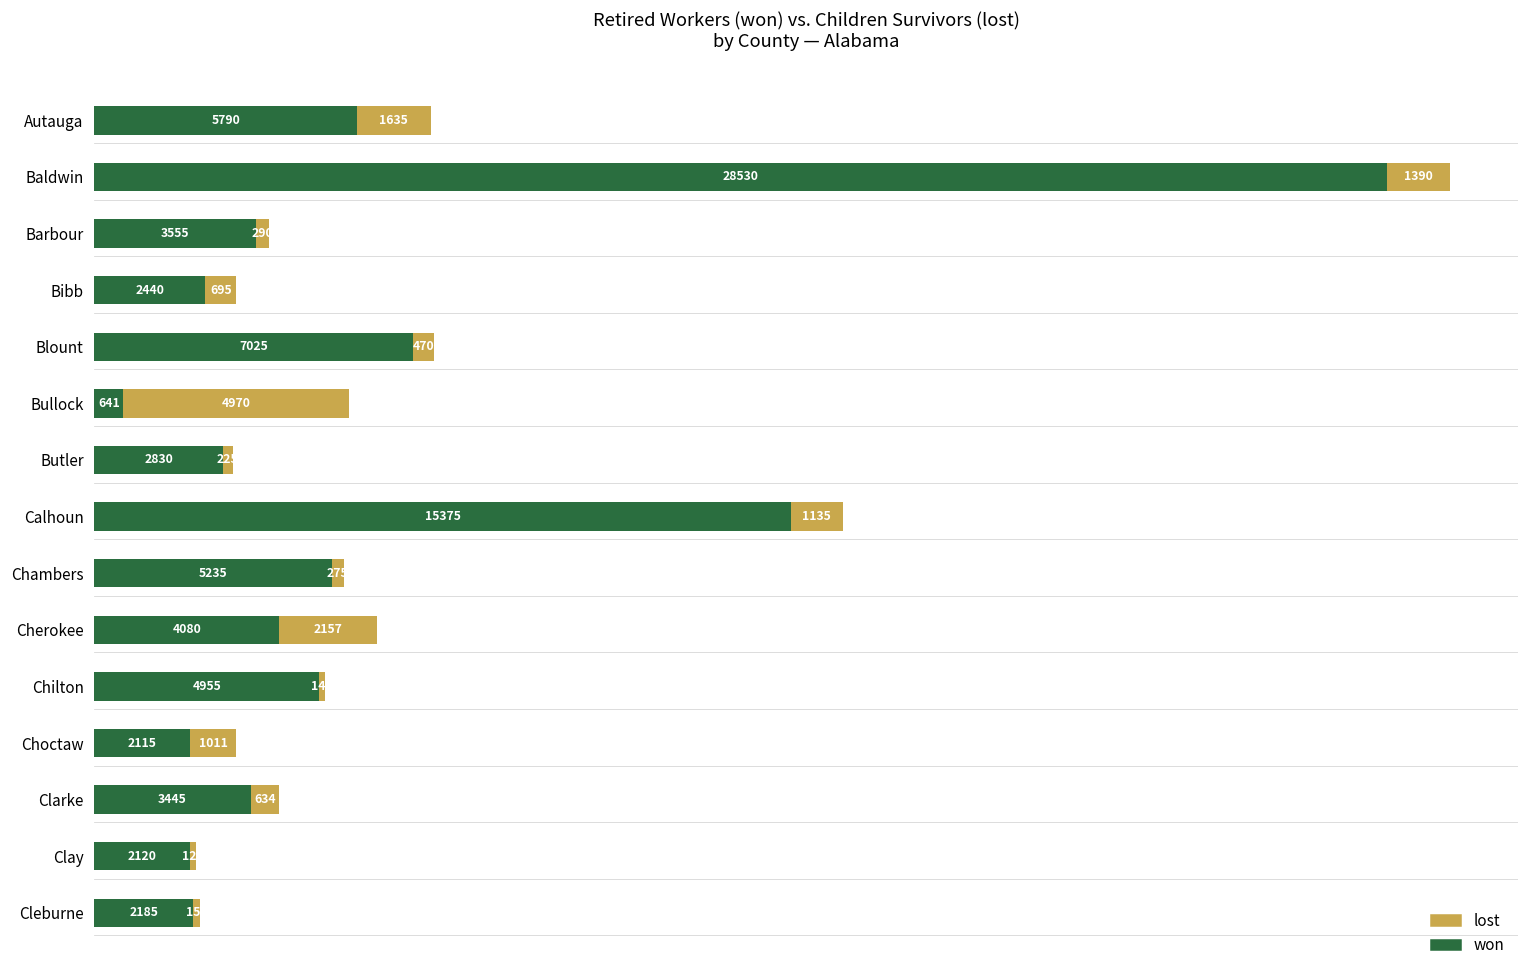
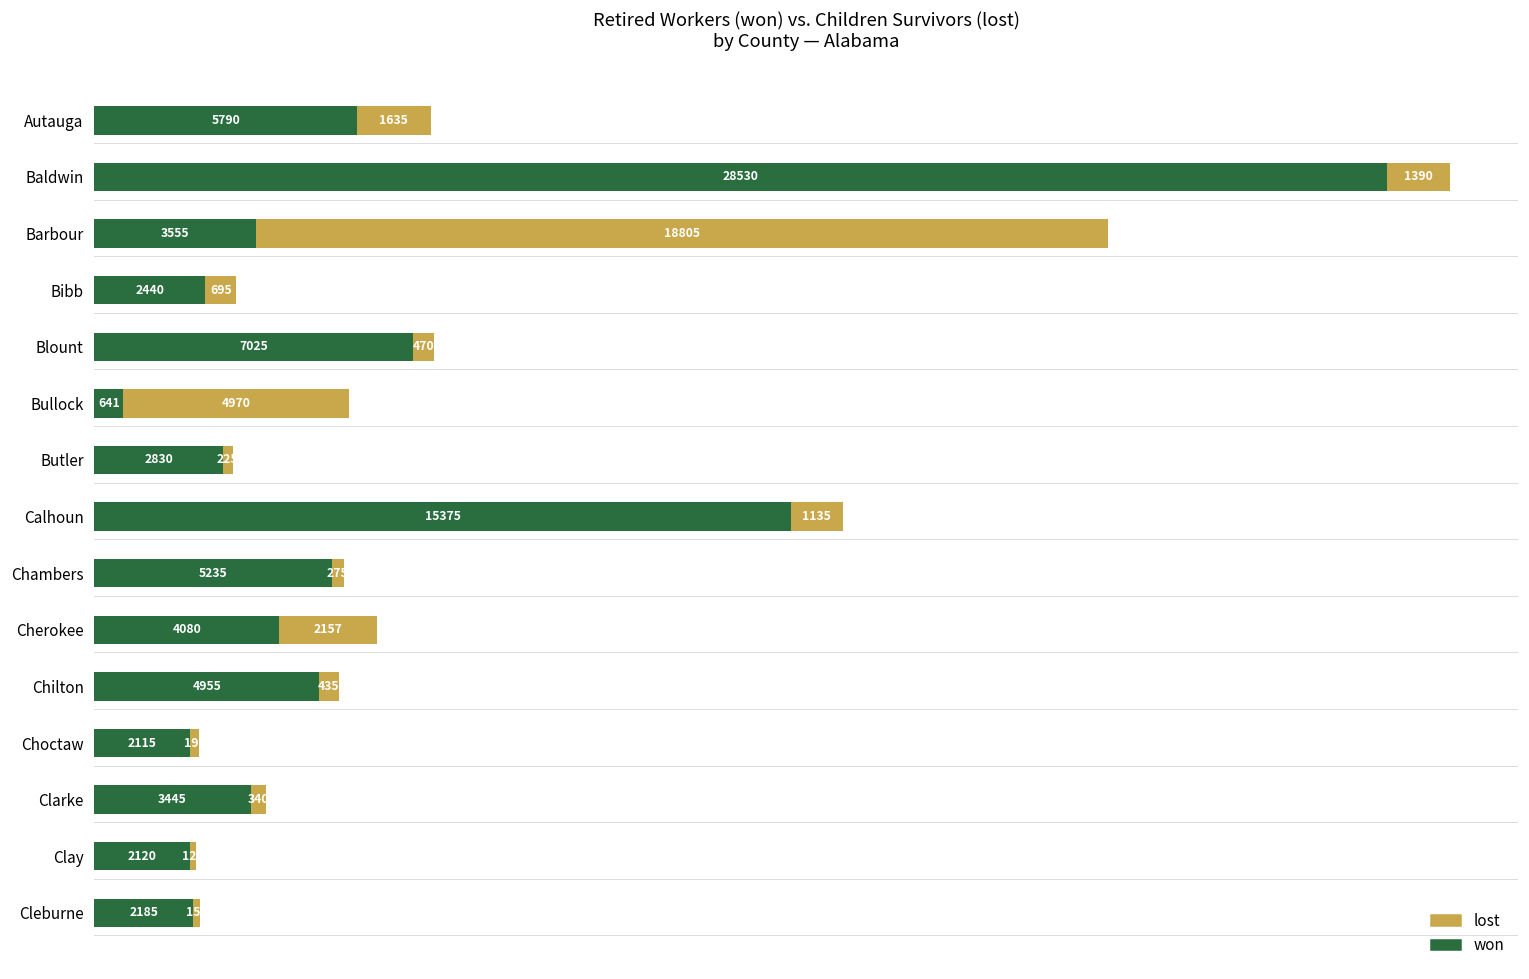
  {
    "won": {
      "Autauga": 5790,
      "Baldwin": 28530,
      "Barbour": 3555,
      "Bibb": 2440,
      "Blount": 7025,
      "Bullock": 641,
      "Butler": 2830,
      "Calhoun": 15375,
      "Chambers": 5235,
      "Cherokee": 4080,
      "Chilton": 4955,
      "Choctaw": 2115,
      "Clarke": 3445,
      "Clay": 2120,
      "Cleburne": 2185
    },
    "lost": {
      "Autauga": 1635,
      "Baldwin": 1390,
-     "Barbour": 290,
+     "Barbour": 18805,
      "Bibb": 695,
      "Blount": 470,
      "Bullock": 4970,
      "Butler": 225,
      "Calhoun": 1135,
      "Chambers": 275,
      "Cherokee": 2157,
-     "Chilton": 140,
-     "Choctaw": 1011,
-     "Clarke": 634,
+     "Chilton": 435,
+     "Choctaw": 190,
+     "Clarke": 340,
      "Clay": 120,
      "Cleburne": 150
    }
  }
